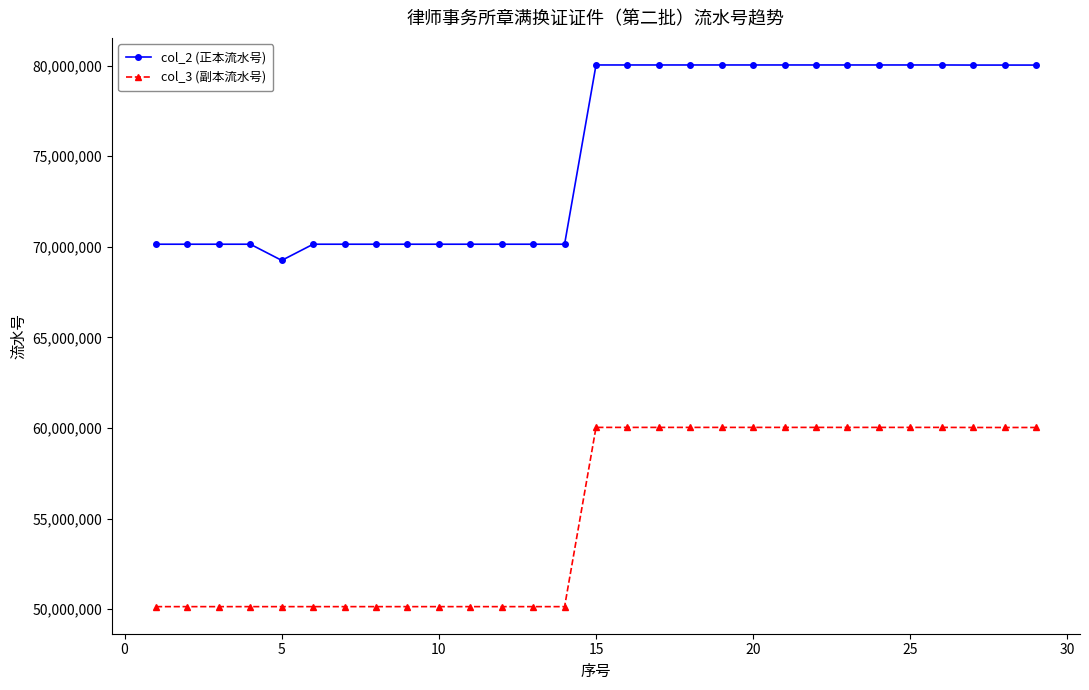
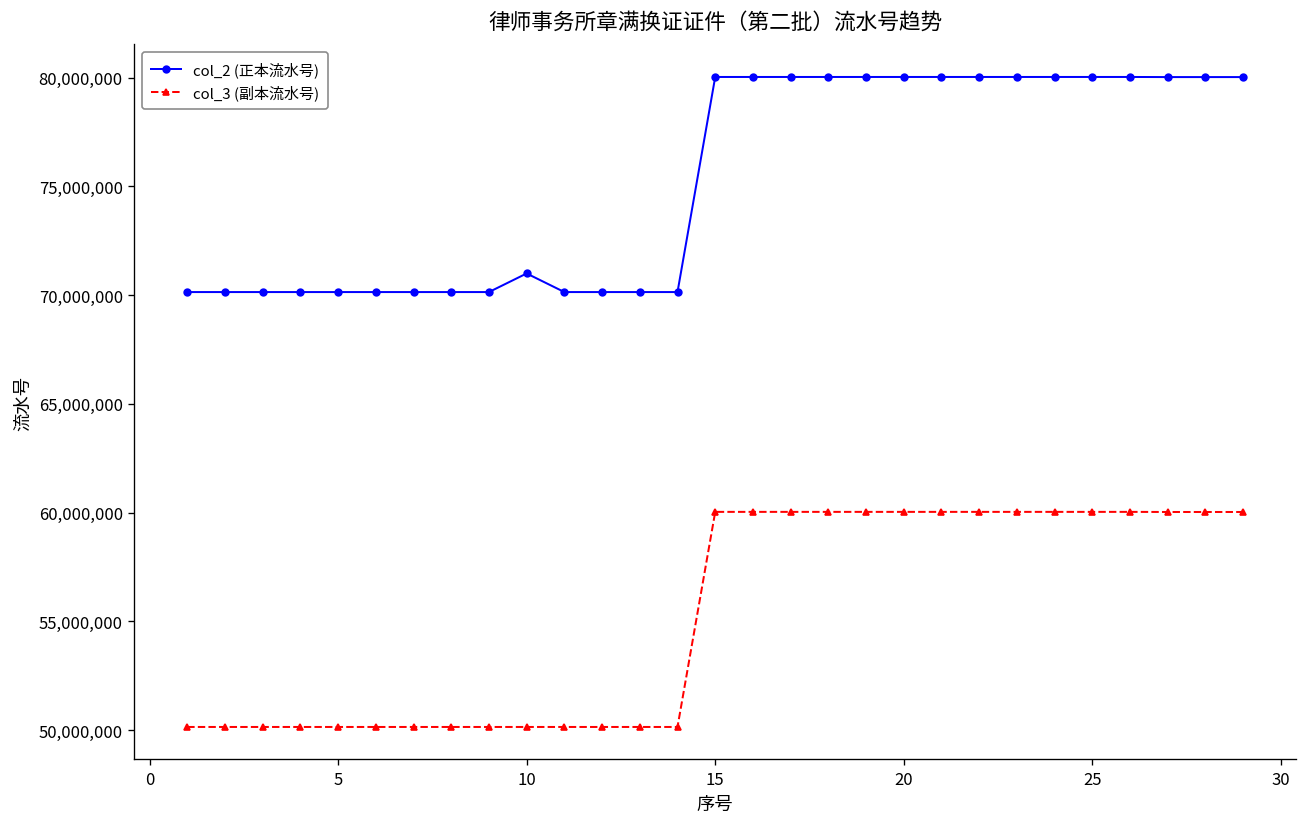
  {
    "col_2 (正本流水号)": {
-     "5": "69,200,000",
-     "10": "70,100,000",
+     "5": "70,100,000",
+     "10": "71,000,000",
      "15": "80,000,000",
      "20": "80,000,000",
      "25": "80,000,000"
    },
    "col_3 (副本流水号)": {
      "5": "50,100,000",
      "10": "50,100,000",
      "15": "60,000,000",
      "20": "60,000,000",
      "25": "60,000,000"
    }
  }
